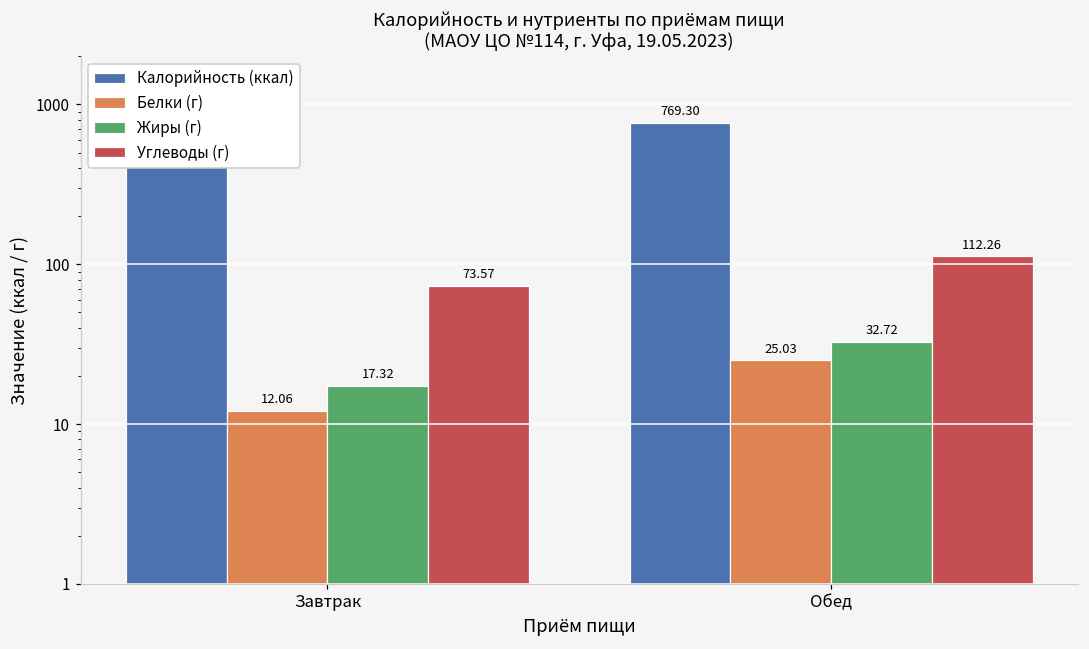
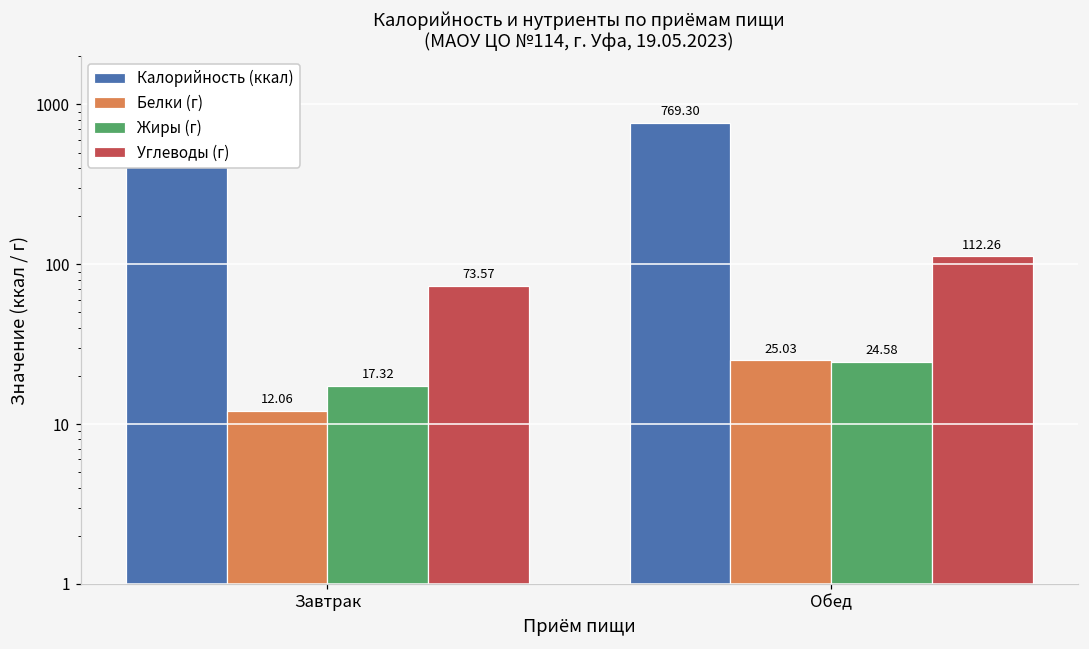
  {
    "Калорийность (ккал)": {
      "Обед": 769.30
    },
    "Жиры (г)": {
      "Завтрак": 17.32,
-     "Обед": 32.72
+     "Обед": 24.58
    }
  }
